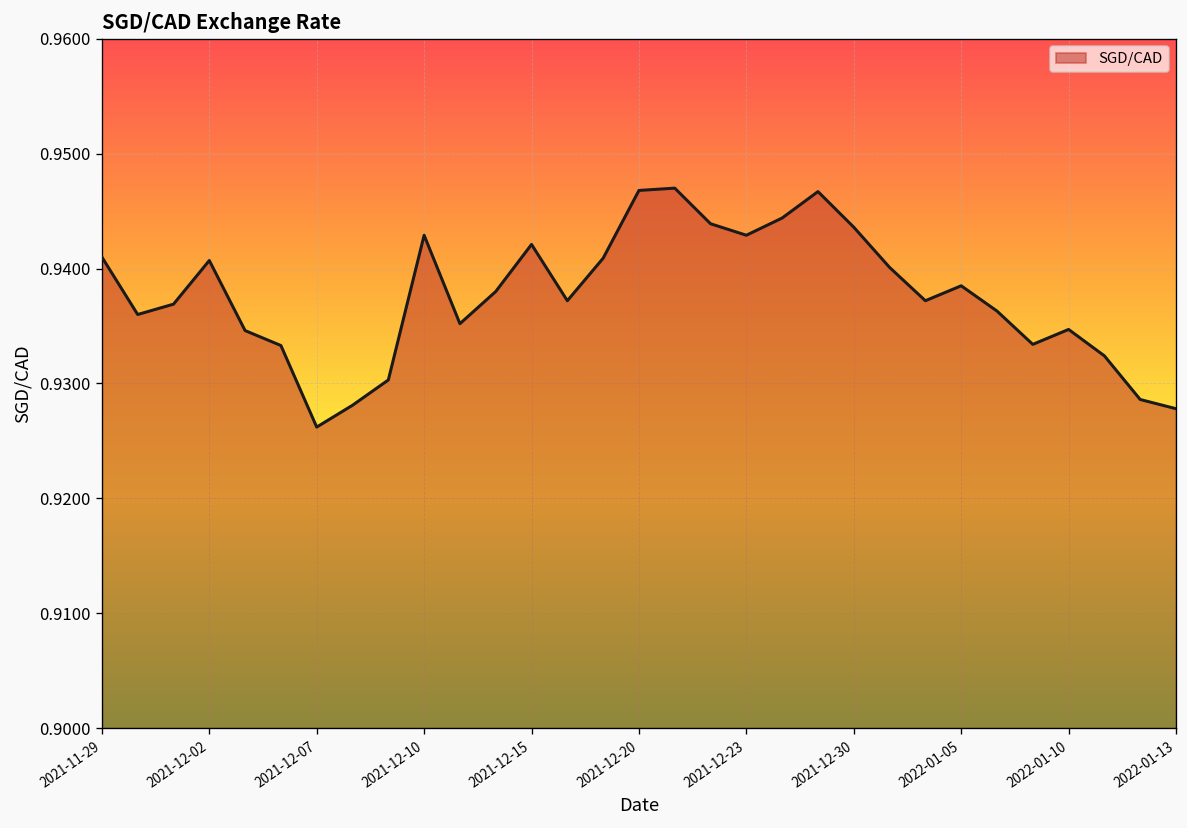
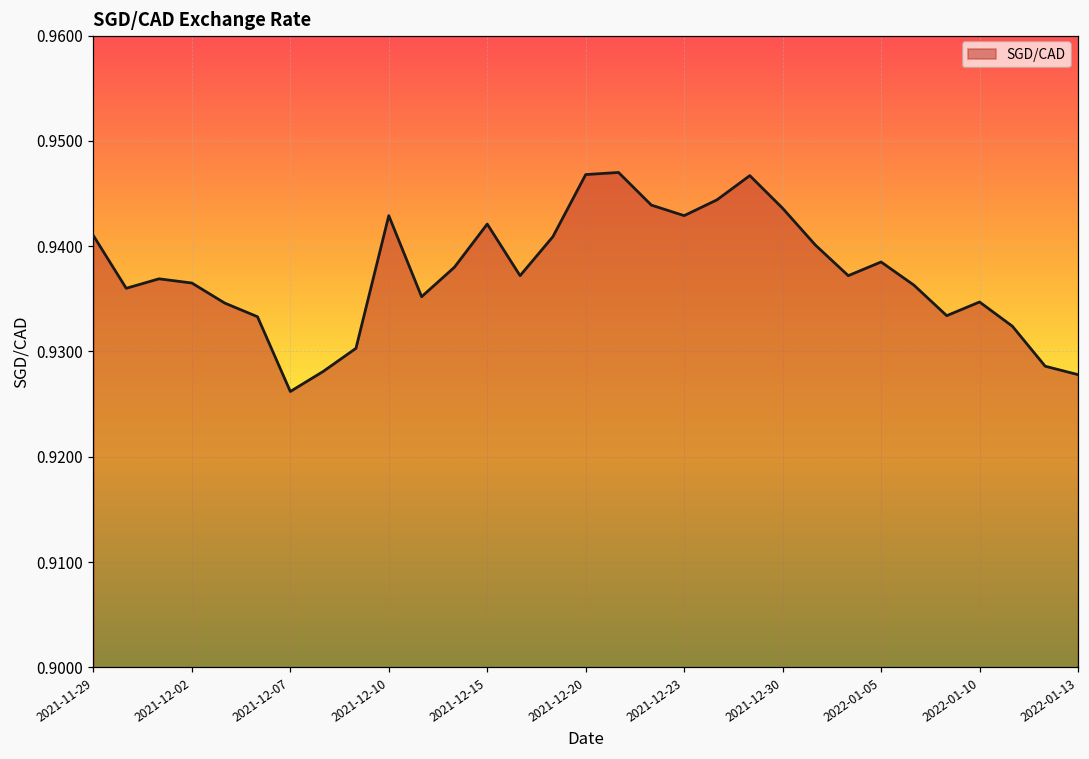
  {
    "2021-11-29": 0.941,
-   "2021-12-02": 0.941,
+   "2021-12-02": 0.937,
    "2021-12-07": 0.926,
    "2021-12-10": 0.943,
    "2021-12-15": 0.942,
    "2021-12-20": 0.947,
    "2021-12-23": 0.943,
    "2021-12-30": 0.944,
    "2022-01-05": 0.939,
    "2022-01-10": 0.935,
    "2022-01-13": 0.928
  }
